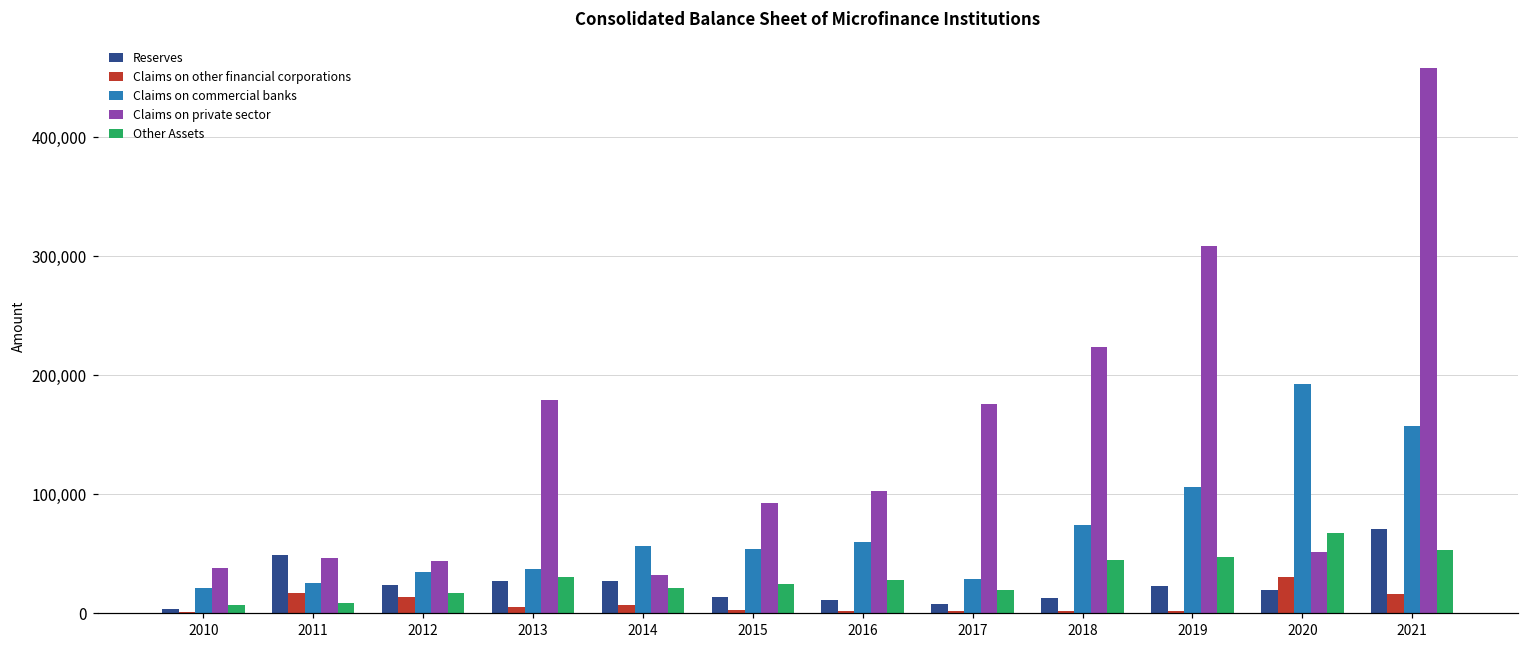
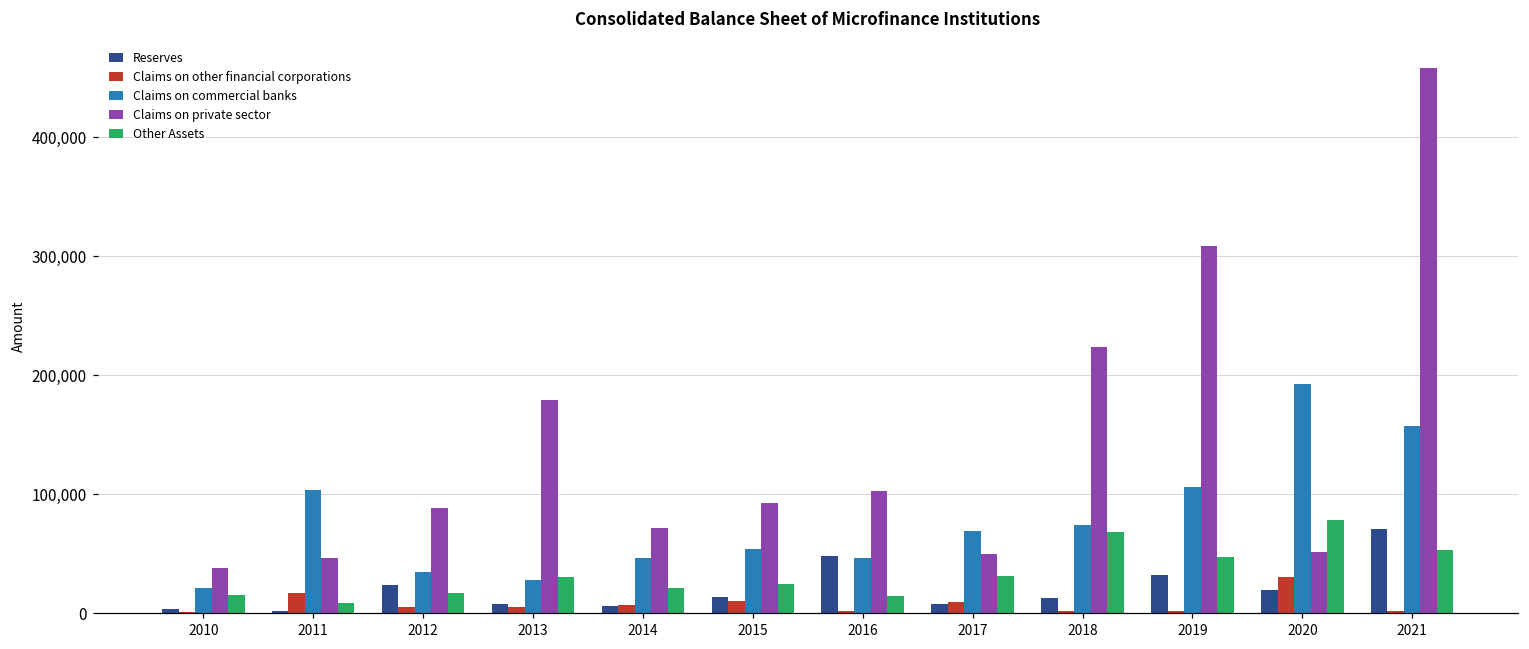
  {
    "Reserves": {
      "2010": "4,000",
-     "2011": "48,000",
+     "2011": "2,000",
      "2012": "23,000",
-     "2013": "27,000",
-     "2014": "27,000",
+     "2013": "8,000",
+     "2014": "6,000",
      "2015": "13,000",
-     "2016": "11,000",
+     "2016": "48,000",
      "2017": "8,000",
      "2018": "13,000",
-     "2019": "23,000",
+     "2019": "32,000",
      "2020": "19,000",
      "2021": "71,000"
    },
    "Claims on other financial corporations": {
      "2011": "17,000",
-     "2012": "14,000",
+     "2012": "5,000",
      "2013": "5,000",
      "2014": "7,000",
-     "2015": "3,000",
-     "2017": "2,000",
+     "2015": "10,000",
+     "2017": "9,000",
      "2020": "30,000",
-     "2021": "16,000"
+     "2021": "2,000"
    },
    "Claims on commercial banks": {
      "2010": "21,000",
-     "2011": "25,000",
+     "2011": "103,000",
      "2012": "35,000",
-     "2013": "37,000",
-     "2014": "56,000",
+     "2013": "28,000",
+     "2014": "46,000",
      "2015": "54,000",
-     "2016": "60,000",
-     "2017": "28,000",
+     "2016": "46,000",
+     "2017": "69,000",
      "2018": "74,000",
      "2019": "106,000",
      "2020": "193,000",
      "2021": "157,000"
    },
    "Claims on private sector": {
      "2010": "38,000",
      "2011": "47,000",
-     "2012": "44,000",
+     "2012": "88,000",
      "2013": "180,000",
-     "2014": "32,000",
+     "2014": "71,000",
      "2015": "93,000",
      "2016": "102,000",
-     "2017": "176,000",
+     "2017": "50,000",
      "2018": "224,000",
      "2019": "309,000",
      "2020": "51,000",
      "2021": "459,000"
    },
    "Other Assets": {
-     "2010": "7,000",
+     "2010": "15,000",
      "2011": "8,000",
      "2012": "17,000",
      "2013": "31,000",
      "2014": "21,000",
      "2015": "24,000",
-     "2016": "28,000",
-     "2017": "19,000",
-     "2018": "44,000",
+     "2016": "15,000",
+     "2017": "31,000",
+     "2018": "68,000",
      "2019": "47,000",
-     "2020": "68,000",
+     "2020": "78,000",
      "2021": "53,000"
    }
  }
